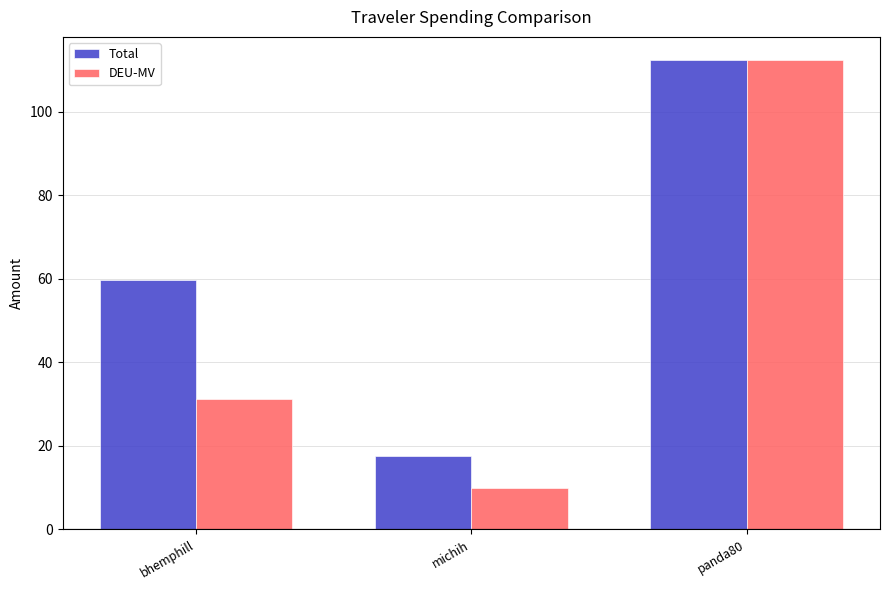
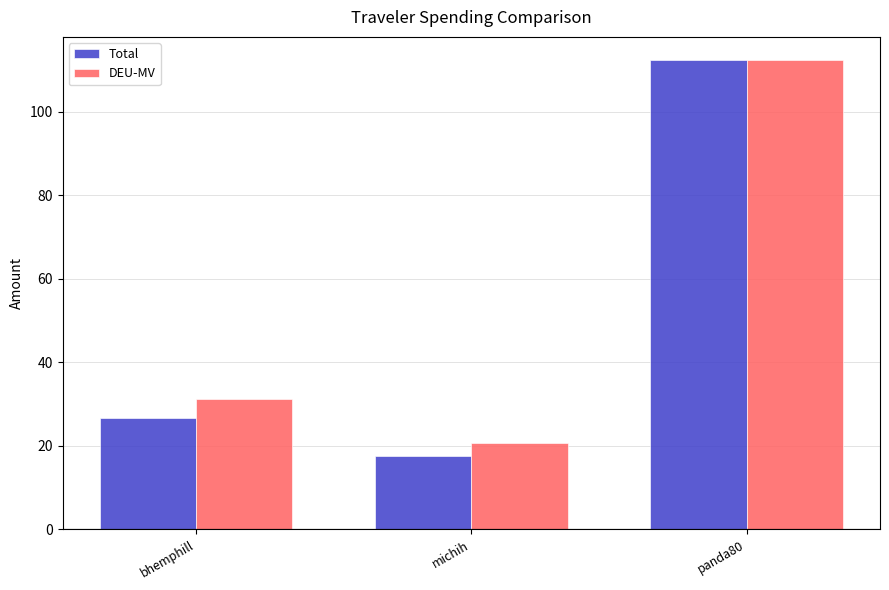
  {
    "Total": {
-     "bhemphill": 60,
+     "bhemphill": 27,
      "michih": 17,
      "panda80": 112
    },
    "DEU-MV": {
      "bhemphill": 31,
-     "michih": 10,
+     "michih": 21,
      "panda80": 112
    }
  }
